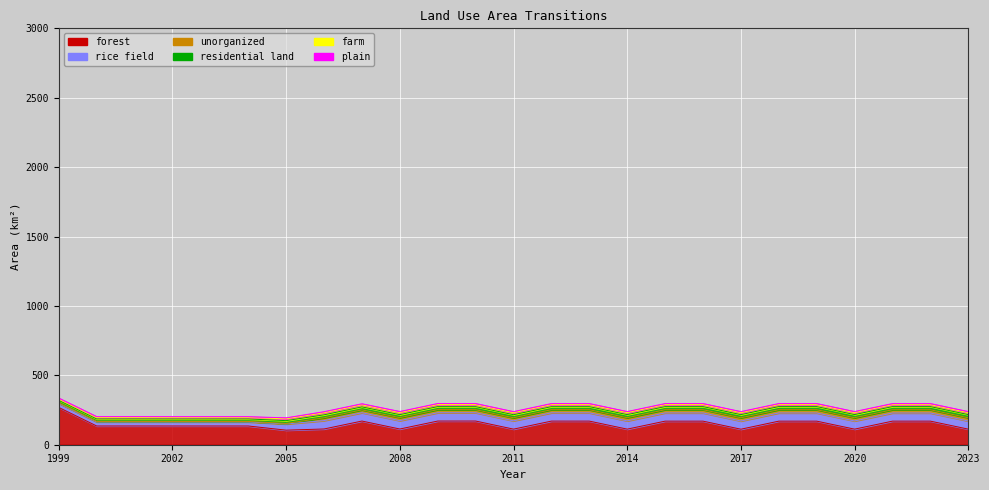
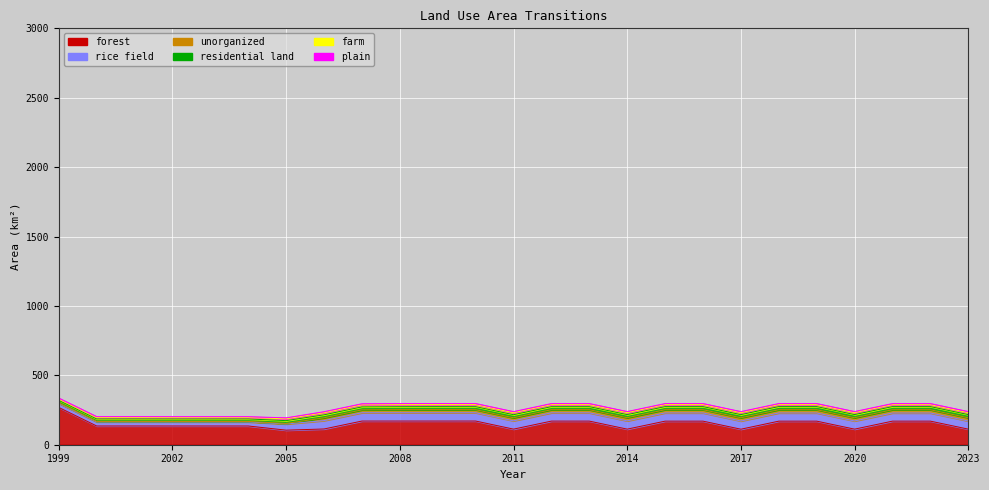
  {
    "forest": {
      "1999": 270,
      "2002": 140,
      "2005": 100,
-     "2008": 110,
+     "2008": 170,
      "2011": 110,
      "2014": 110,
      "2017": 110,
      "2020": 110,
      "2023": 110
    },
    "unorganized": {
      "2008": 20,
      "2011": 20,
      "2014": 20,
      "2017": 20,
      "2020": 20,
      "2023": 20
    }
  }
